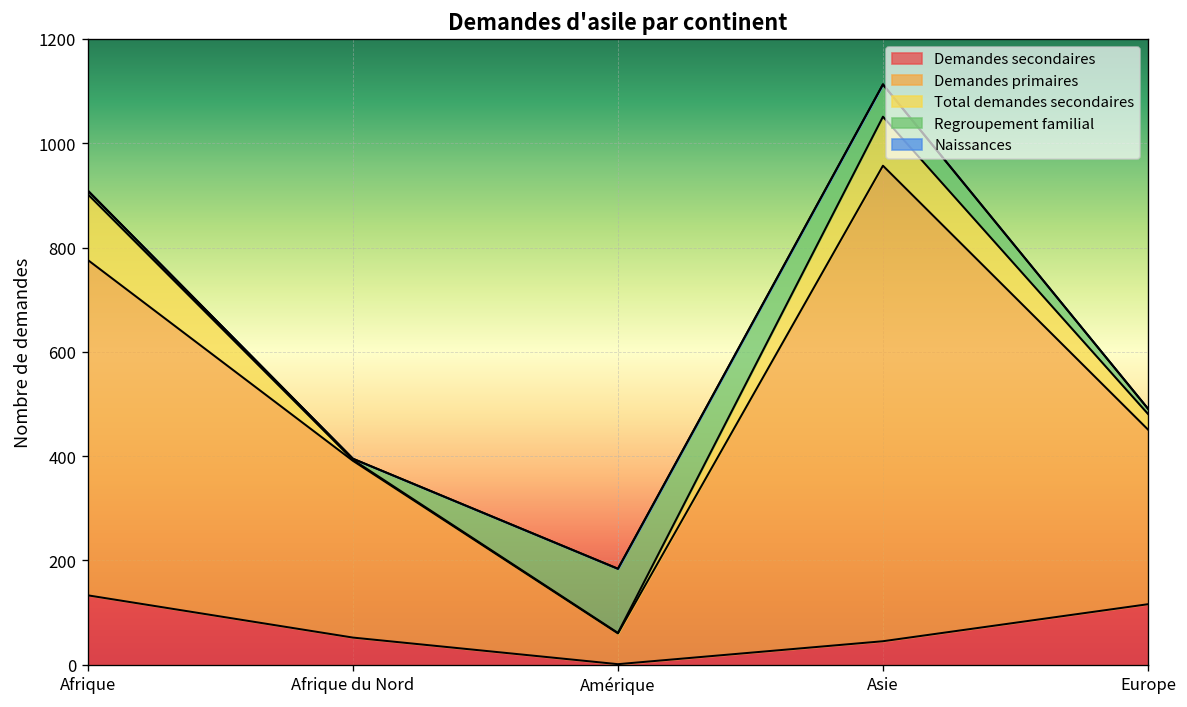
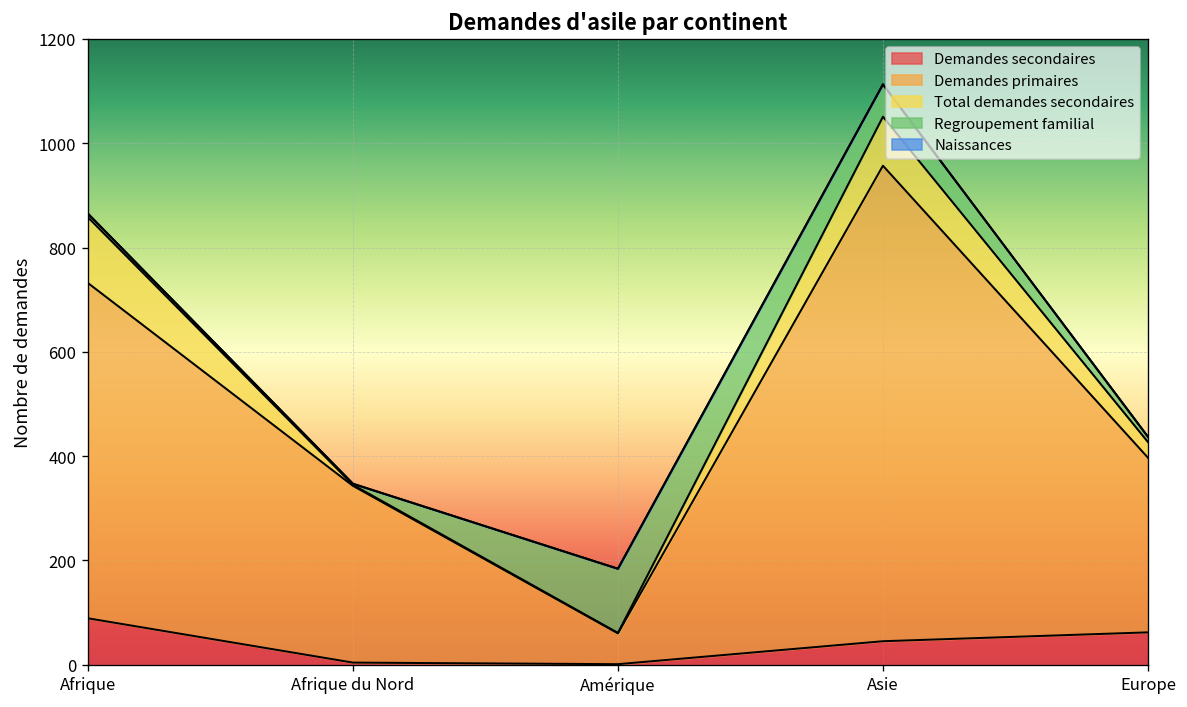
  {
    "Demandes secondaires": {
-     "Afrique": 130,
-     "Afrique du Nord": 50,
+     "Afrique": 90,
+     "Afrique du Nord": 0,
      "Amérique": 0,
      "Asie": 50,
-     "Europe": 120
+     "Europe": 60
    }
  }
